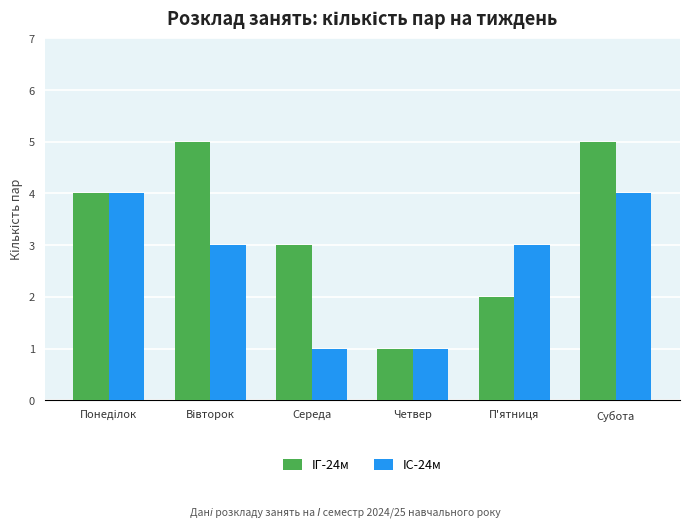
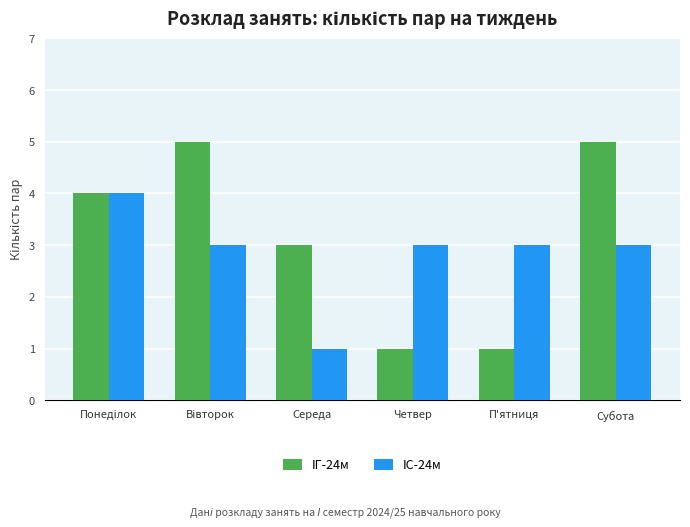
  {
    "ІГ-24м": {
      "Понеділок": 4,
      "Вівторок": 5,
      "Середа": 3,
      "Четвер": 1,
-     "П'ятниця": 2,
+     "П'ятниця": 1,
      "Субота": 5
    },
    "ІС-24м": {
      "Понеділок": 4,
      "Вівторок": 3,
      "Середа": 1,
-     "Четвер": 1,
+     "Четвер": 3,
      "П'ятниця": 3,
-     "Субота": 4
+     "Субота": 3
    }
  }
